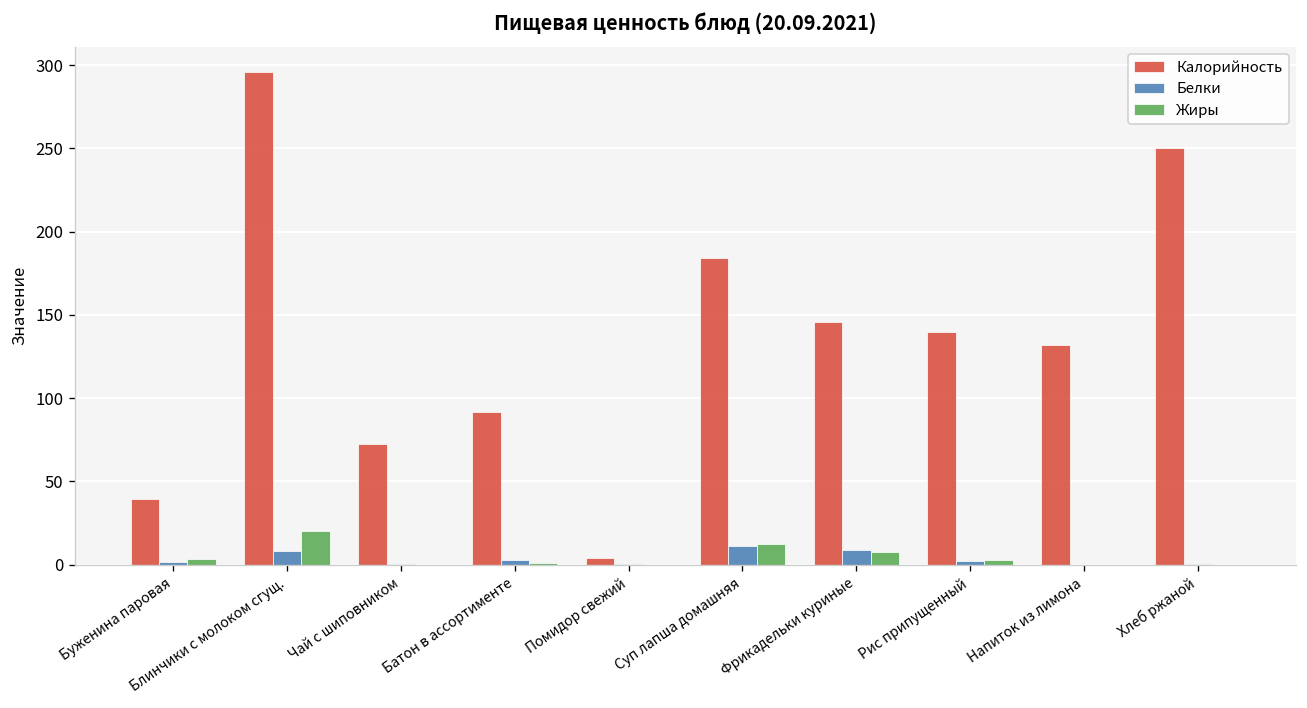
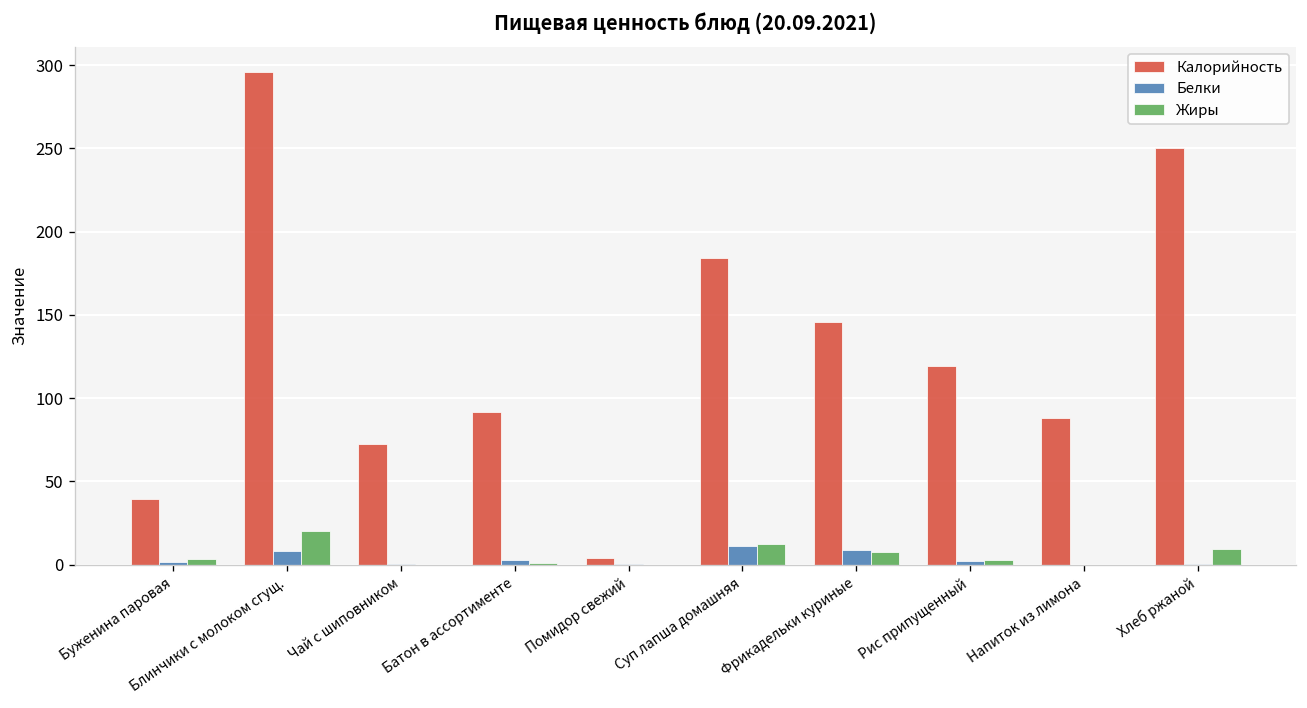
  {
    "Калорийность": {
      "Буженина паровая": 40,
      "Блинчики с молоком сгущ.": 296,
      "Чай с шиповником": 73,
      "Батон в ассортименте": 92,
      "Помидор свежий": 4,
      "Суп лапша домашняя": 184,
      "Фрикадельки куриные": 146,
-     "Рис припущенный": 140,
-     "Напиток из лимона": 132,
+     "Рис припущенный": 120,
+     "Напиток из лимона": 88,
      "Хлеб ржаной": 250
    },
    "Белки": {
      "Блинчики с молоком сгущ.": 8,
      "Батон в ассортименте": 3,
      "Суп лапша домашняя": 11,
      "Фрикадельки куриные": 9,
      "Рис припущенный": 2
    },
    "Жиры": {
      "Буженина паровая": 4,
      "Блинчики с молоком сгущ.": 20,
      "Суп лапша домашняя": 12,
      "Фрикадельки куриные": 8,
      "Рис припущенный": 3,
-     "Хлеб ржаной": 0
+     "Хлеб ржаной": 9
    }
  }
